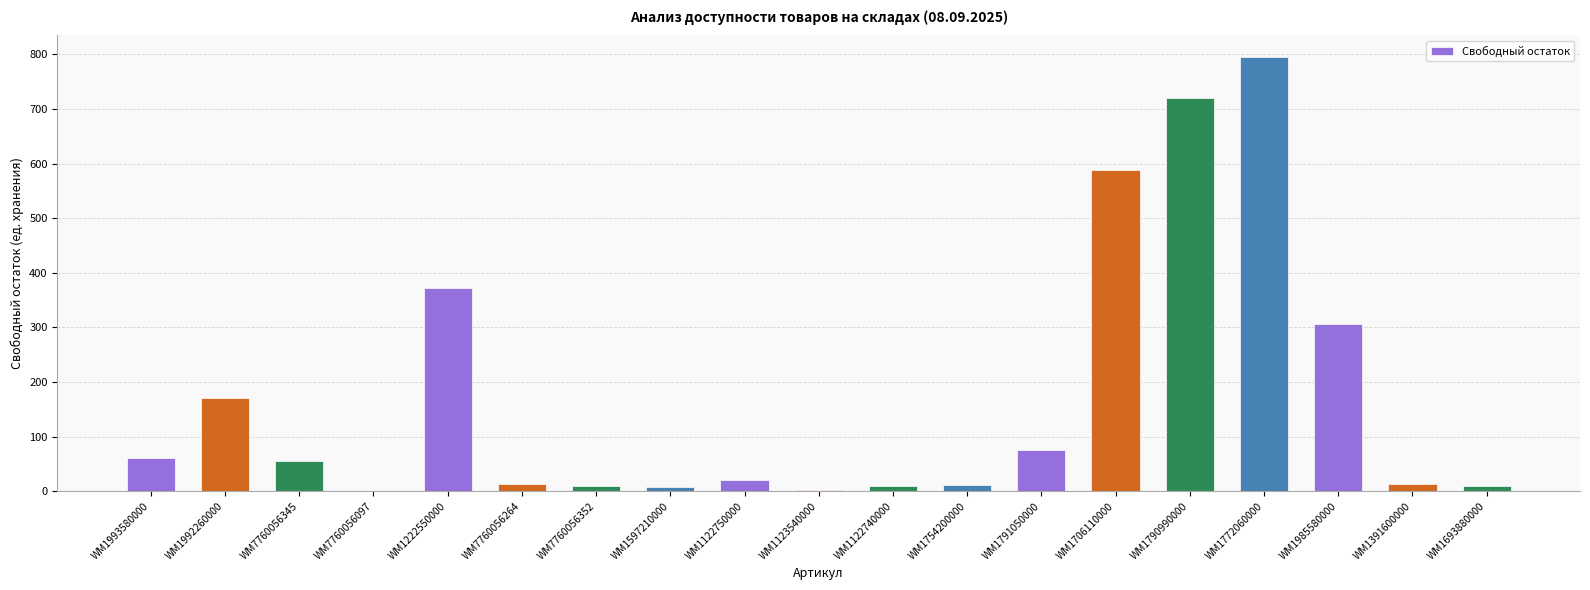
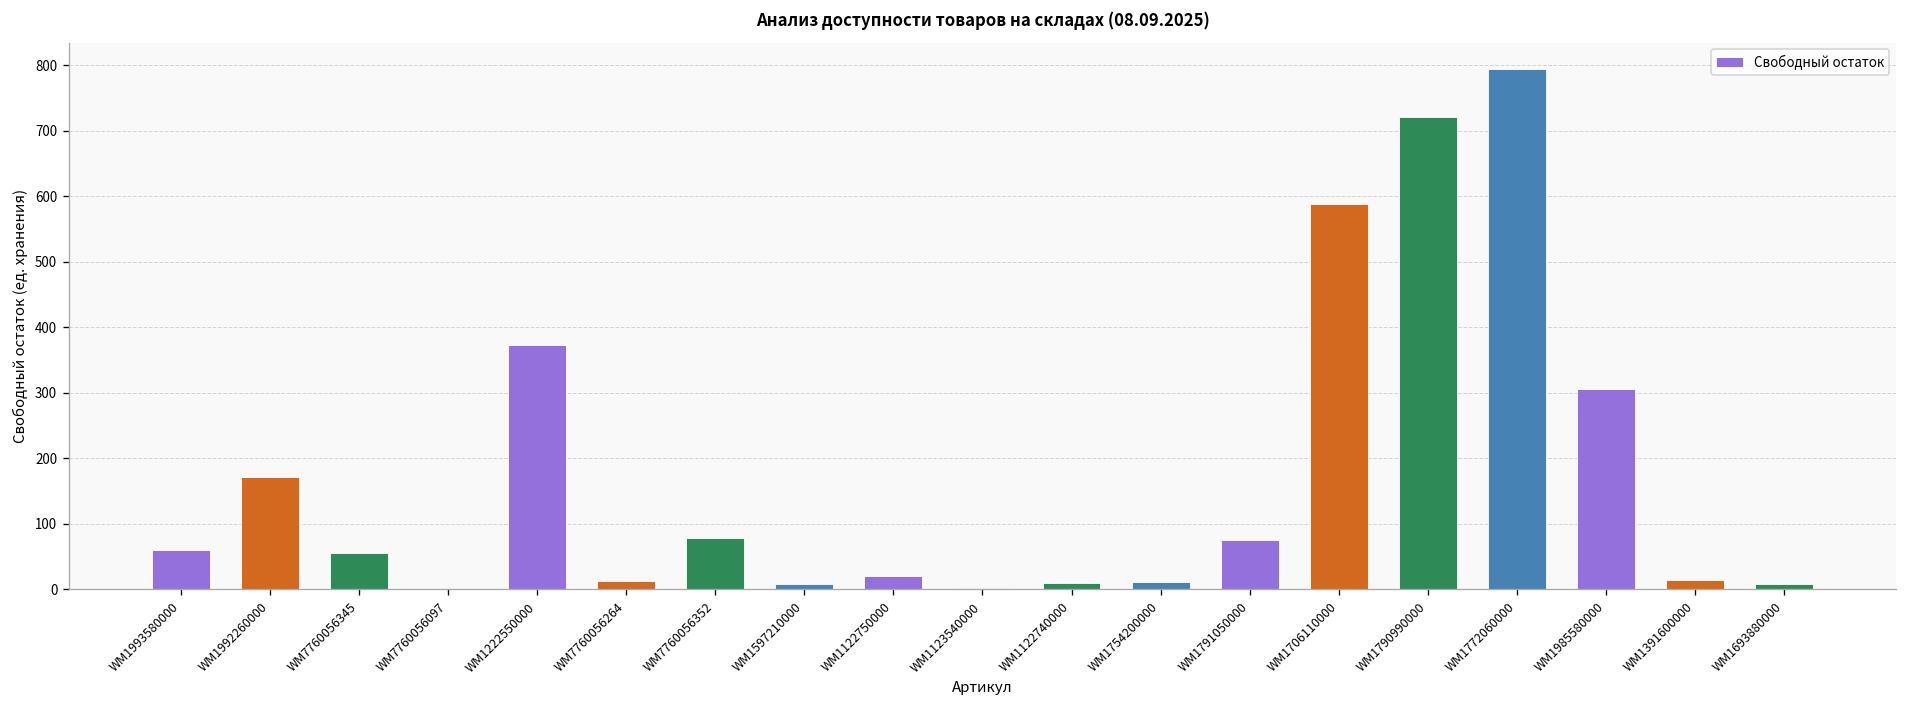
  {
    "WM1993580000": 60,
    "WM1992260000": 170,
    "WM7760056345": 60,
    "WM1222550000": 370,
    "WM7760056264": 10,
-   "WM7760056352": 10,
+   "WM7760056352": 80,
    "WM1597210000": 10,
    "WM1122750000": 20,
    "WM1122740000": 10,
    "WM1754200000": 10,
    "WM1791050000": 80,
    "WM1706110000": 590,
    "WM1790990000": 720,
    "WM1772060000": 800,
    "WM1985580000": 310,
    "WM1391600000": 10,
    "WM1693880000": 10
  }
